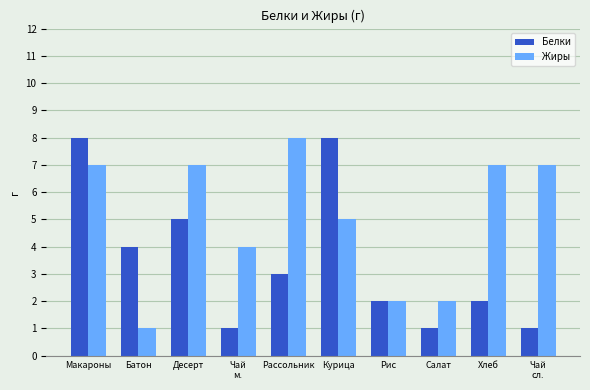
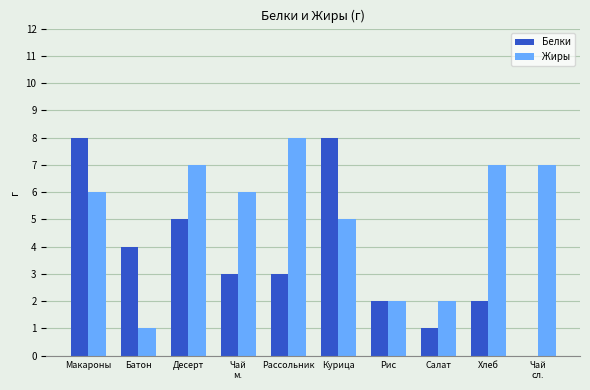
  {
    "Белки": {
      "Макароны": 8,
      "Батон": 4,
      "Десерт": 5,
-     "Чай м.": 1,
+     "Чай м.": 3,
      "Рассольник": 3,
      "Курица": 8,
      "Рис": 2,
      "Салат": 1,
      "Хлеб": 2,
-     "Чай сл.": 1
+     "Чай сл.": 0
    },
    "Жиры": {
-     "Макароны": 7,
+     "Макароны": 6,
      "Батон": 1,
      "Десерт": 7,
-     "Чай м.": 4,
+     "Чай м.": 6,
      "Рассольник": 8,
      "Курица": 5,
      "Рис": 2,
      "Салат": 2,
      "Хлеб": 7,
      "Чай сл.": 7
    }
  }
